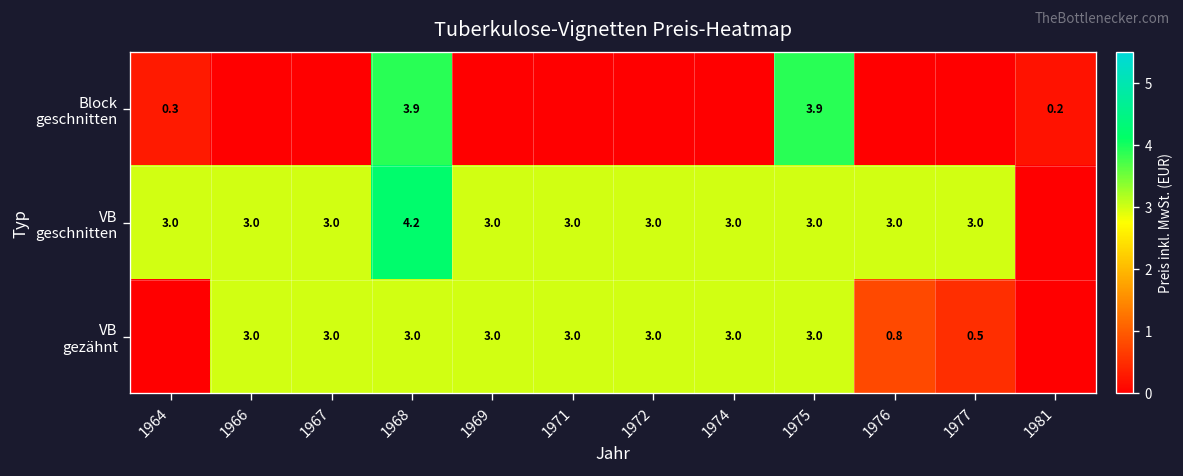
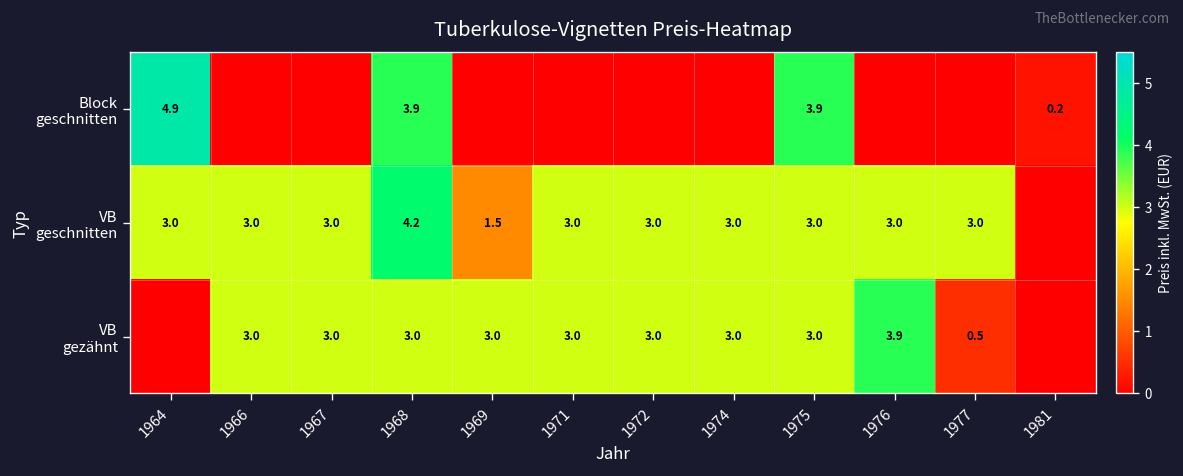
  {
    "Block geschnitten": {
-     "1964": 0.3,
+     "1964": 4.9,
      "1968": 3.9,
      "1975": 3.9,
      "1981": 0.2
    },
    "VB geschnitten": {
      "1964": 3.0,
      "1966": 3.0,
      "1967": 3.0,
      "1968": 4.2,
-     "1969": 3.0,
+     "1969": 1.5,
      "1971": 3.0,
      "1972": 3.0,
      "1974": 3.0,
      "1975": 3.0,
      "1976": 3.0,
      "1977": 3.0
    },
    "VB gezähnt": {
      "1966": 3.0,
      "1967": 3.0,
      "1968": 3.0,
      "1969": 3.0,
      "1971": 3.0,
      "1972": 3.0,
      "1974": 3.0,
      "1975": 3.0,
-     "1976": 0.8,
+     "1976": 3.9,
      "1977": 0.5
    }
  }
